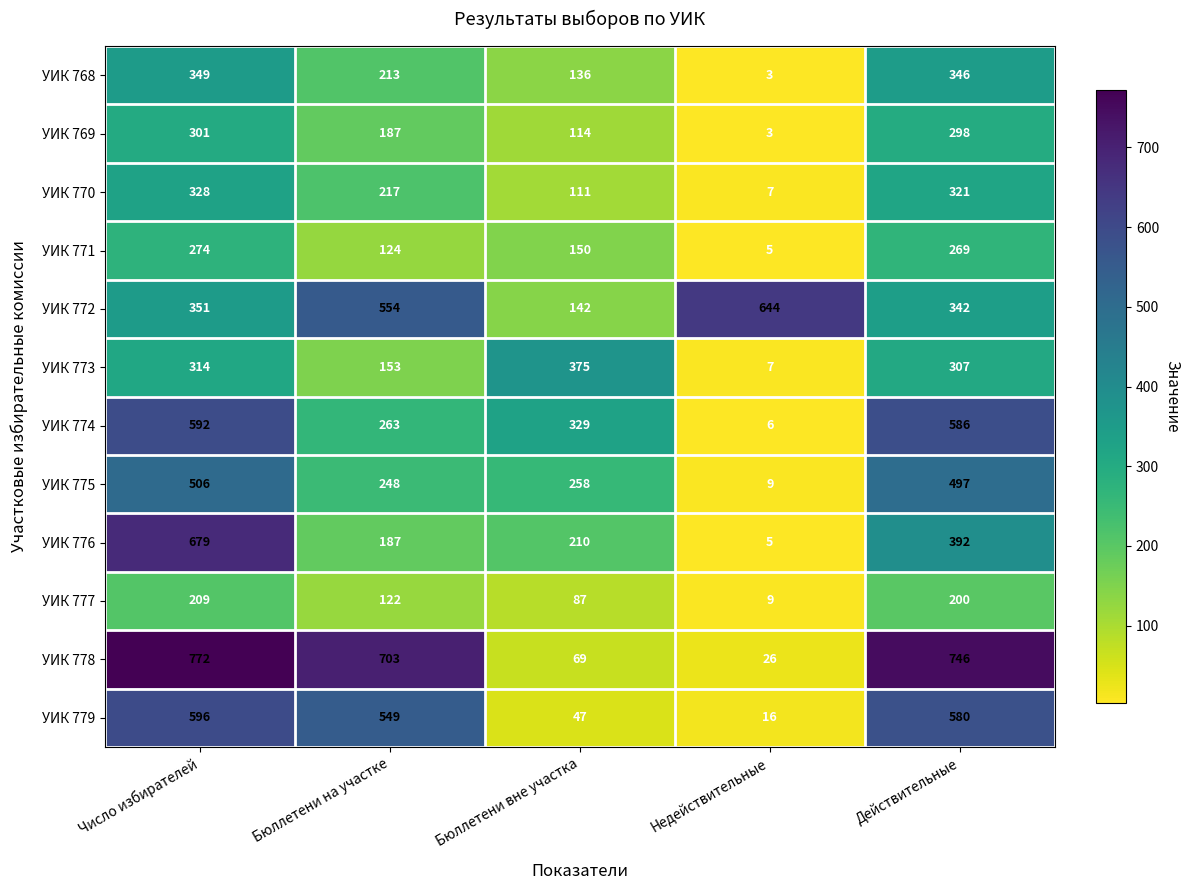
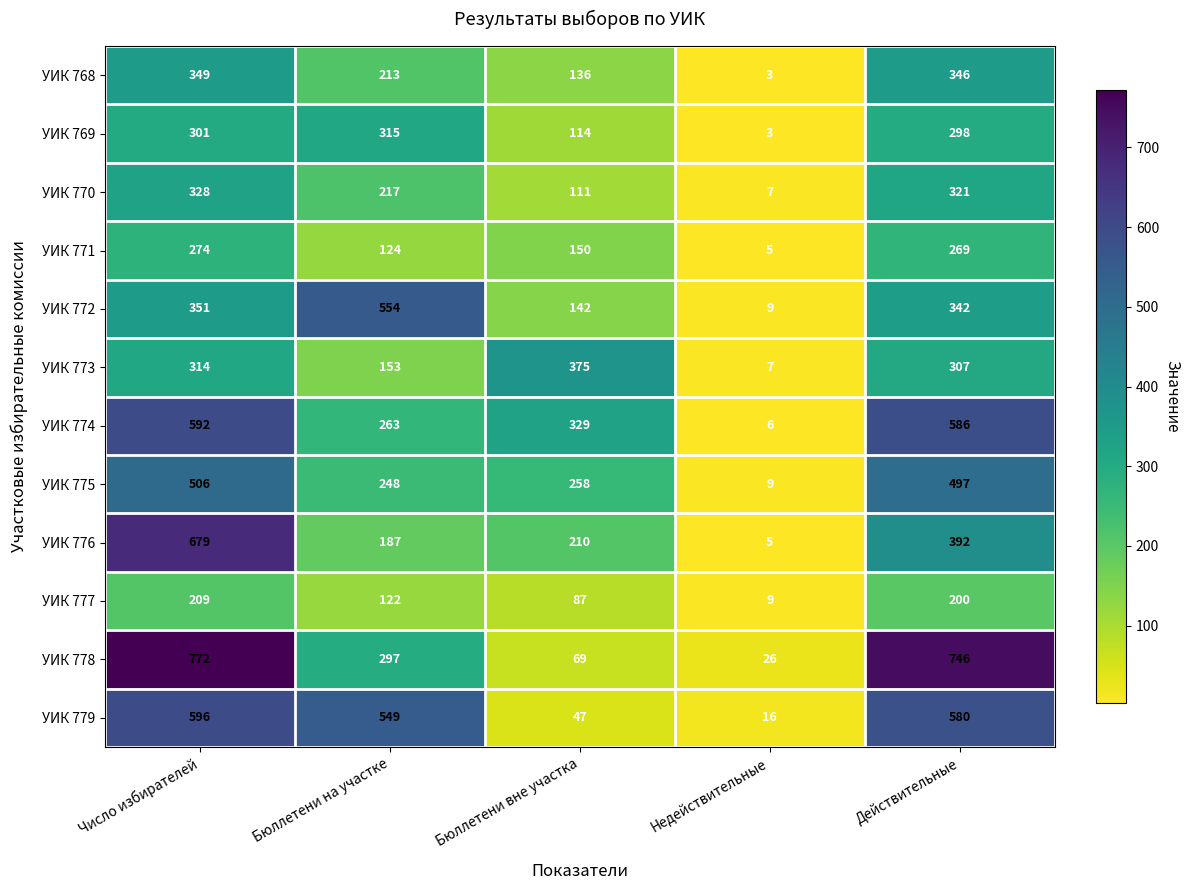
  {
    "УИК 768": {
      "Число избирателей": 349,
      "Бюллетени на участке": 213,
      "Бюллетени вне участка": 136,
      "Недействительные": 3,
      "Действительные": 346
    },
    "УИК 769": {
      "Число избирателей": 301,
-     "Бюллетени на участке": 187,
+     "Бюллетени на участке": 315,
      "Бюллетени вне участка": 114,
      "Недействительные": 3,
      "Действительные": 298
    },
    "УИК 770": {
      "Число избирателей": 328,
      "Бюллетени на участке": 217,
      "Бюллетени вне участка": 111,
      "Недействительные": 7,
      "Действительные": 321
    },
    "УИК 771": {
      "Число избирателей": 274,
      "Бюллетени на участке": 124,
      "Бюллетени вне участка": 150,
      "Недействительные": 5,
      "Действительные": 269
    },
    "УИК 772": {
      "Число избирателей": 351,
      "Бюллетени на участке": 554,
      "Бюллетени вне участка": 142,
-     "Недействительные": 644,
+     "Недействительные": 9,
      "Действительные": 342
    },
    "УИК 773": {
      "Число избирателей": 314,
      "Бюллетени на участке": 153,
      "Бюллетени вне участка": 375,
      "Недействительные": 7,
      "Действительные": 307
    },
    "УИК 774": {
      "Число избирателей": 592,
      "Бюллетени на участке": 263,
      "Бюллетени вне участка": 329,
      "Недействительные": 6,
      "Действительные": 586
    },
    "УИК 775": {
      "Число избирателей": 506,
      "Бюллетени на участке": 248,
      "Бюллетени вне участка": 258,
      "Недействительные": 9,
      "Действительные": 497
    },
    "УИК 776": {
      "Число избирателей": 679,
      "Бюллетени на участке": 187,
      "Бюллетени вне участка": 210,
      "Недействительные": 5,
      "Действительные": 392
    },
    "УИК 777": {
      "Число избирателей": 209,
      "Бюллетени на участке": 122,
      "Бюллетени вне участка": 87,
      "Недействительные": 9,
      "Действительные": 200
    },
    "УИК 778": {
      "Число избирателей": 772,
-     "Бюллетени на участке": 703,
+     "Бюллетени на участке": 297,
      "Бюллетени вне участка": 69,
      "Недействительные": 26,
      "Действительные": 746
    },
    "УИК 779": {
      "Число избирателей": 596,
      "Бюллетени на участке": 549,
      "Бюллетени вне участка": 47,
      "Недействительные": 16,
      "Действительные": 580
    }
  }
